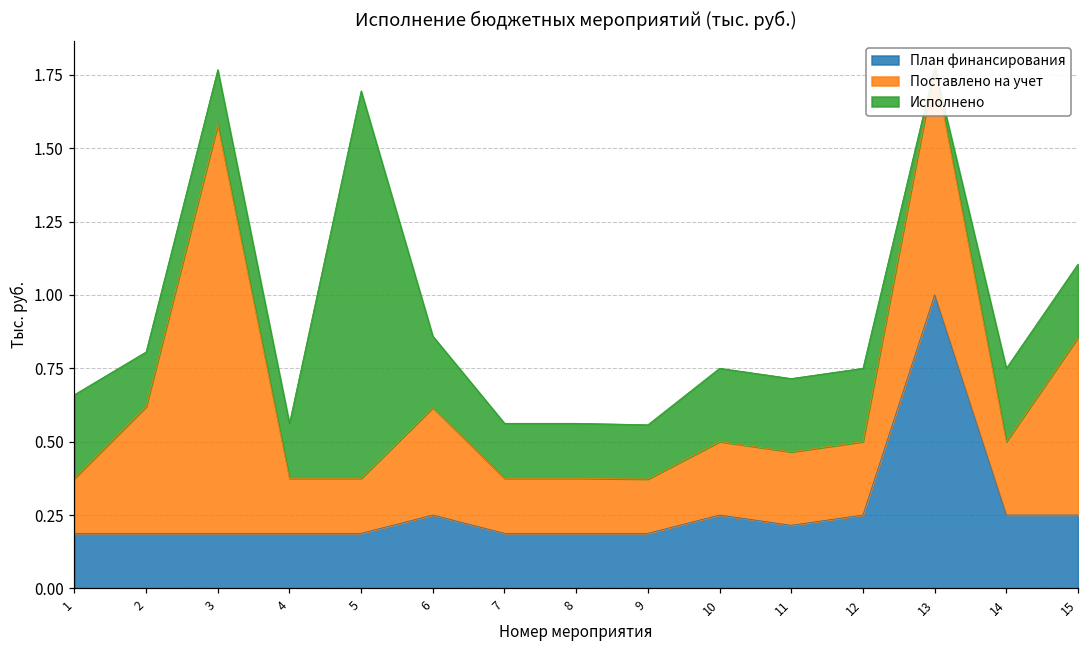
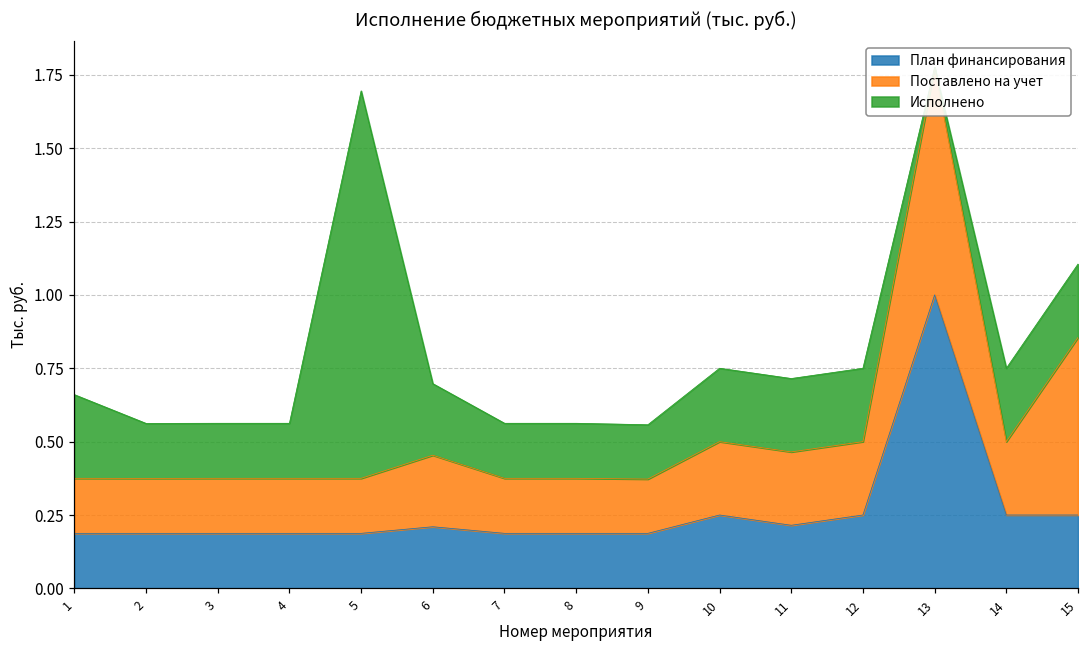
  {
    "План финансирования": {
      "1": 0.19,
      "2": 0.19,
      "3": 0.19,
      "4": 0.19,
      "5": 0.19,
-     "6": 0.25,
+     "6": 0.21,
      "7": 0.19,
      "8": 0.19,
      "9": 0.19,
      "10": 0.25,
      "11": 0.22,
      "12": 0.25,
      "13": 1.00,
      "14": 0.25,
      "15": 0.25
    },
    "Поставлено на учет": {
      "1": 0.19,
-     "2": 0.43,
-     "3": 1.39,
+     "2": 0.19,
+     "3": 0.19,
      "4": 0.19,
      "5": 0.19,
-     "6": 0.37,
+     "6": 0.24,
      "7": 0.19,
      "8": 0.19,
      "9": 0.19,
      "10": 0.25,
      "11": 0.25,
      "12": 0.25,
      "14": 0.25,
      "15": 0.61
    },
    "Исполнено": {
      "1": 0.28,
      "2": 0.19,
      "3": 0.19,
      "4": 0.19,
      "5": 1.32,
      "6": 0.24,
      "7": 0.19,
      "8": 0.19,
      "9": 0.19,
      "10": 0.25,
      "11": 0.25,
      "12": 0.25,
      "14": 0.25,
      "15": 0.25
    }
  }
